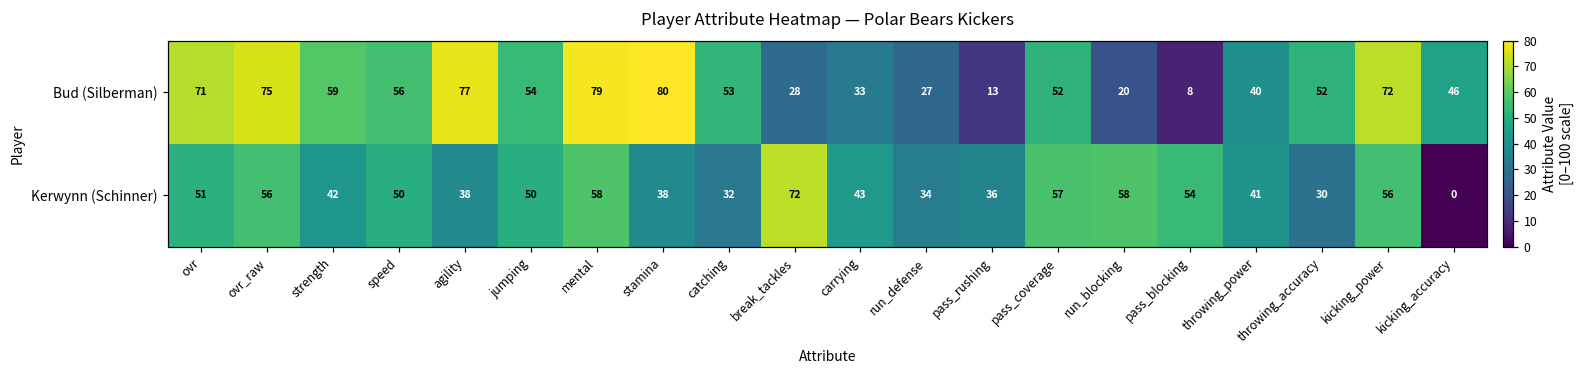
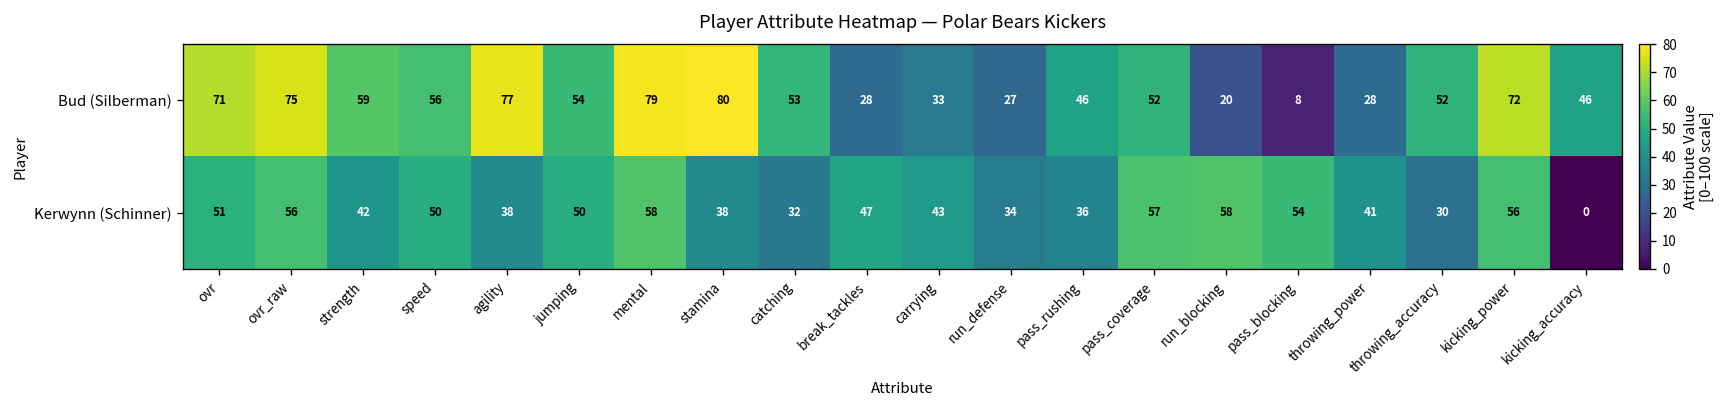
  {
    "Bud (Silberman)": {
      "ovr": 71,
      "ovr_raw": 75,
      "strength": 59,
      "speed": 56,
      "agility": 77,
      "jumping": 54,
      "mental": 79,
      "stamina": 80,
      "catching": 53,
      "break_tackles": 28,
      "carrying": 33,
      "run_defense": 27,
-     "pass_rushing": 13,
+     "pass_rushing": 46,
      "pass_coverage": 52,
      "run_blocking": 20,
      "pass_blocking": 8,
-     "throwing_power": 40,
+     "throwing_power": 28,
      "throwing_accuracy": 52,
      "kicking_power": 72,
      "kicking_accuracy": 46
    },
    "Kerwynn (Schinner)": {
      "ovr": 51,
      "ovr_raw": 56,
      "strength": 42,
      "speed": 50,
      "agility": 38,
      "jumping": 50,
      "mental": 58,
      "stamina": 38,
      "catching": 32,
-     "break_tackles": 72,
+     "break_tackles": 47,
      "carrying": 43,
      "run_defense": 34,
      "pass_rushing": 36,
      "pass_coverage": 57,
      "run_blocking": 58,
      "pass_blocking": 54,
      "throwing_power": 41,
      "throwing_accuracy": 30,
      "kicking_power": 56,
      "kicking_accuracy": 0
    }
  }
